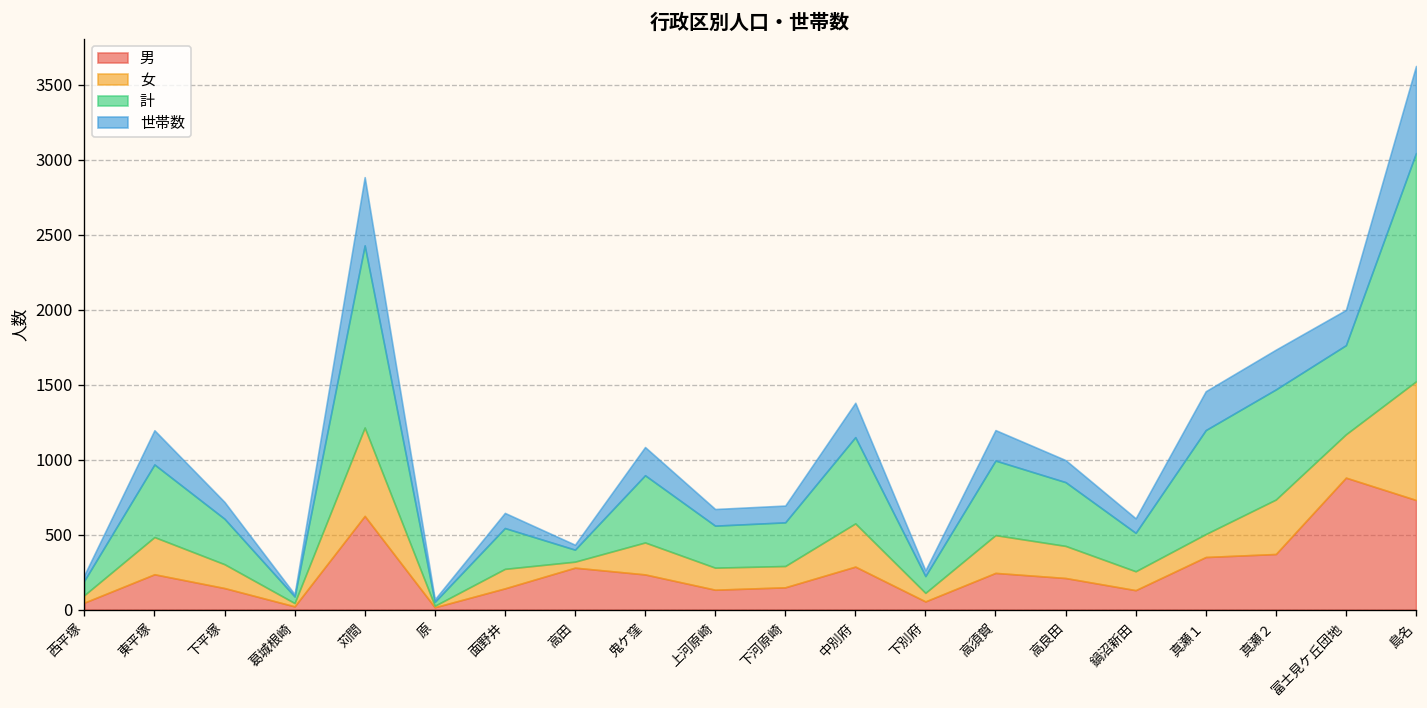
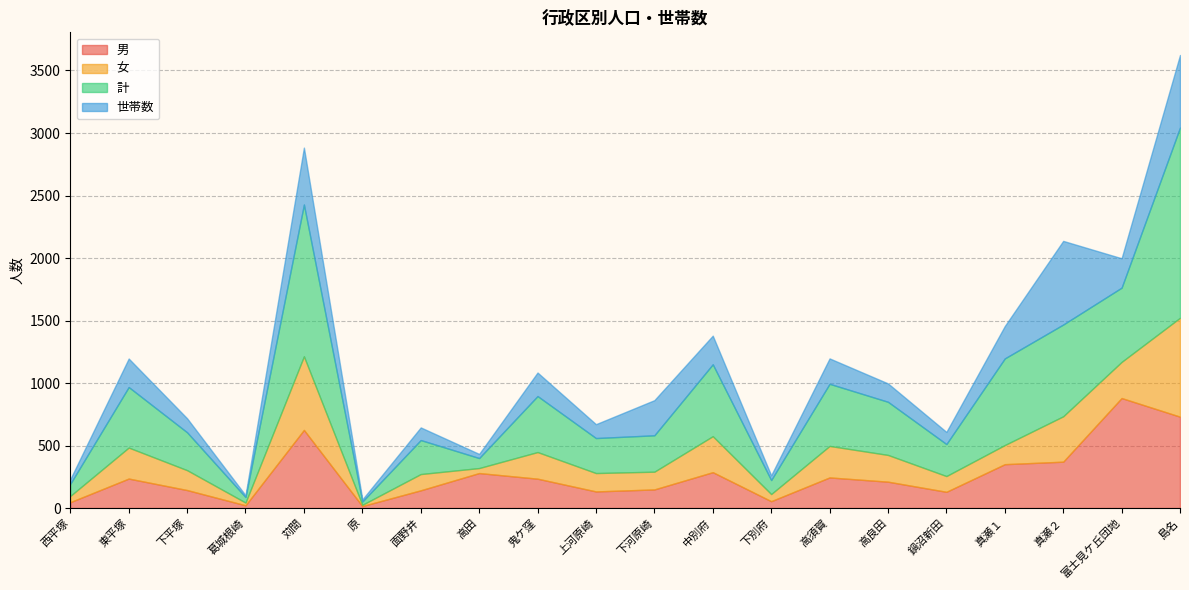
  {
    "男": {
      "西平塚": 50,
      "東平塚": 240,
      "下平塚": 140,
      "葛城根崎": 20,
      "苅間": 630,
      "面野井": 140,
      "高田": 280,
      "鬼ケ窪": 240,
      "上河原崎": 130,
      "下河原崎": 150,
      "中別府": 290,
      "下別府": 60,
      "高須賀": 250,
      "高良田": 210,
      "鍋沼新田": 130,
      "真瀬１": 350,
      "真瀬２": 370,
      "富士見ケ丘団地": 880,
      "島名": 730
    },
    "女": {
      "西平塚": 50,
      "東平塚": 250,
      "下平塚": 160,
      "葛城根崎": 20,
      "苅間": 590,
      "面野井": 130,
      "高田": 40,
      "鬼ケ窪": 210,
      "上河原崎": 150,
      "下河原崎": 140,
      "中別府": 290,
      "下別府": 60,
      "高須賀": 250,
      "高良田": 210,
      "鍋沼新田": 130,
      "真瀬１": 150,
      "真瀬２": 360,
      "富士見ケ丘団地": 290,
      "島名": 790
    },
    "計": {
      "西平塚": 100,
      "東平塚": 480,
      "下平塚": 300,
      "苅間": 1210,
      "面野井": 270,
      "高田": 80,
      "鬼ケ窪": 450,
      "上河原崎": 280,
      "下河原崎": 290,
      "中別府": 580,
      "下別府": 110,
      "高須賀": 500,
      "高良田": 430,
      "鍋沼新田": 260,
      "真瀬１": 690,
      "真瀬２": 730,
      "富士見ケ丘団地": 590,
      "島名": 1520
    },
    "世帯数": {
      "西平塚": 40,
      "東平塚": 230,
      "下平塚": 110,
      "苅間": 460,
      "面野井": 100,
      "高田": 30,
      "鬼ケ窪": 190,
      "上河原崎": 110,
-     "下河原崎": 110,
+     "下河原崎": 280,
      "中別府": 230,
      "下別府": 40,
      "高須賀": 200,
      "高良田": 150,
      "鍋沼新田": 100,
      "真瀬１": 260,
-     "真瀬２": 270,
+     "真瀬２": 670,
      "富士見ケ丘団地": 240,
      "島名": 580
    }
  }
